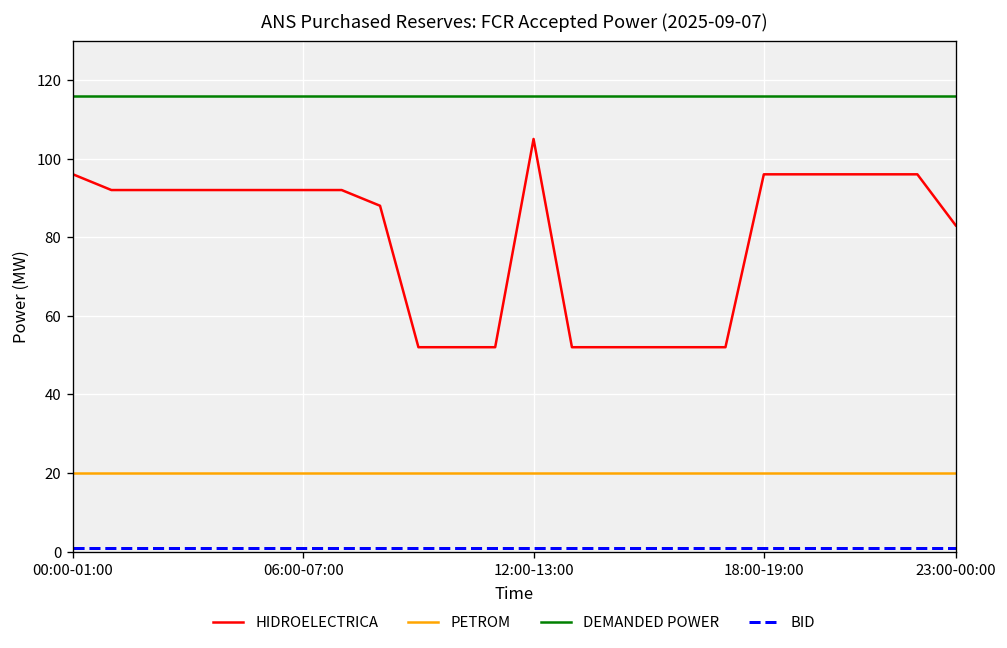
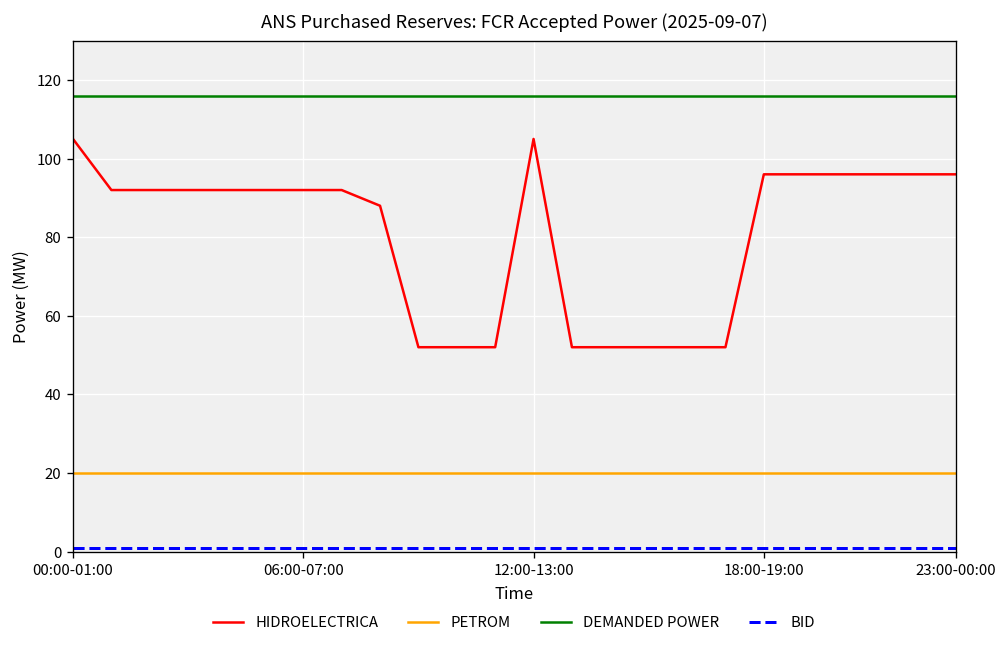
  {
    "HIDROELECTRICA": {
-     "00:00-01:00": 96,
+     "00:00-01:00": 105,
      "06:00-07:00": 92,
      "12:00-13:00": 105,
      "18:00-19:00": 96,
-     "23:00-00:00": 83
+     "23:00-00:00": 96
    },
    "PETROM": {
      "00:00-01:00": 20,
      "06:00-07:00": 20,
      "12:00-13:00": 20,
      "18:00-19:00": 20,
      "23:00-00:00": 20
    },
    "DEMANDED POWER": {
      "00:00-01:00": 116,
      "06:00-07:00": 116,
      "12:00-13:00": 116,
      "18:00-19:00": 116,
      "23:00-00:00": 116
    },
    "BID": {
      "00:00-01:00": 1,
      "06:00-07:00": 1,
      "12:00-13:00": 1,
      "18:00-19:00": 1,
      "23:00-00:00": 1
    }
  }
